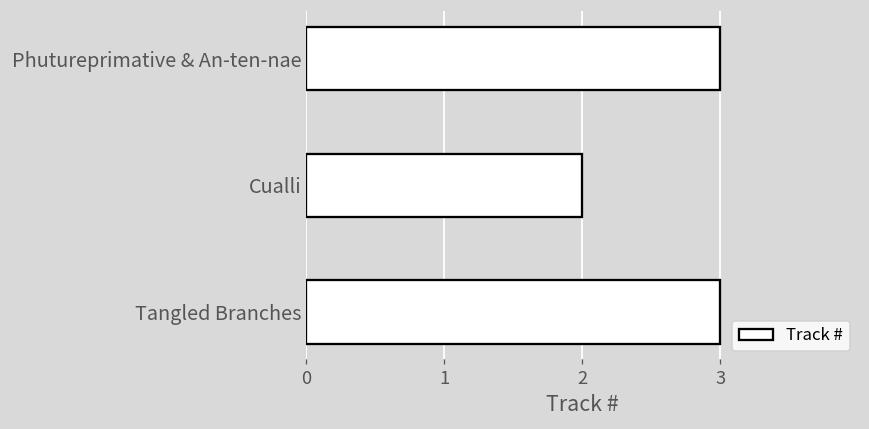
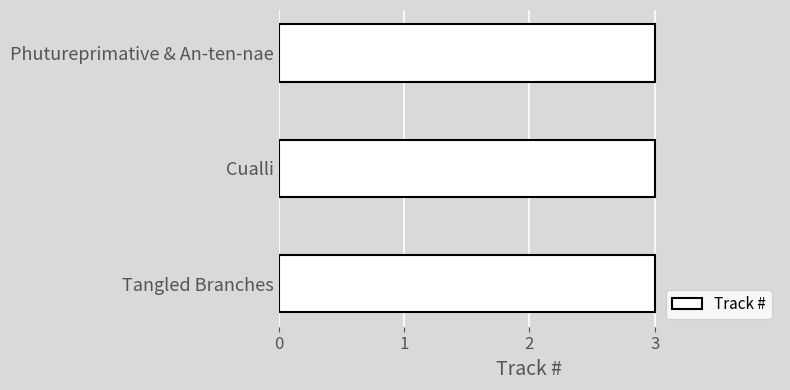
  {
    "Phutureprimative & An-ten-nae": 3,
-   "Cualli": 2,
+   "Cualli": 3,
    "Tangled Branches": 3
  }
